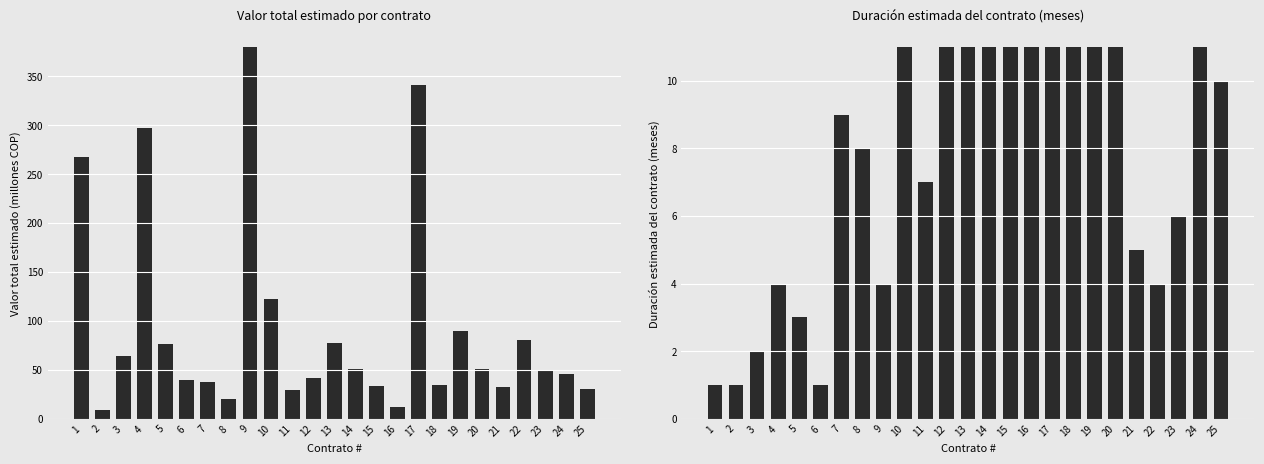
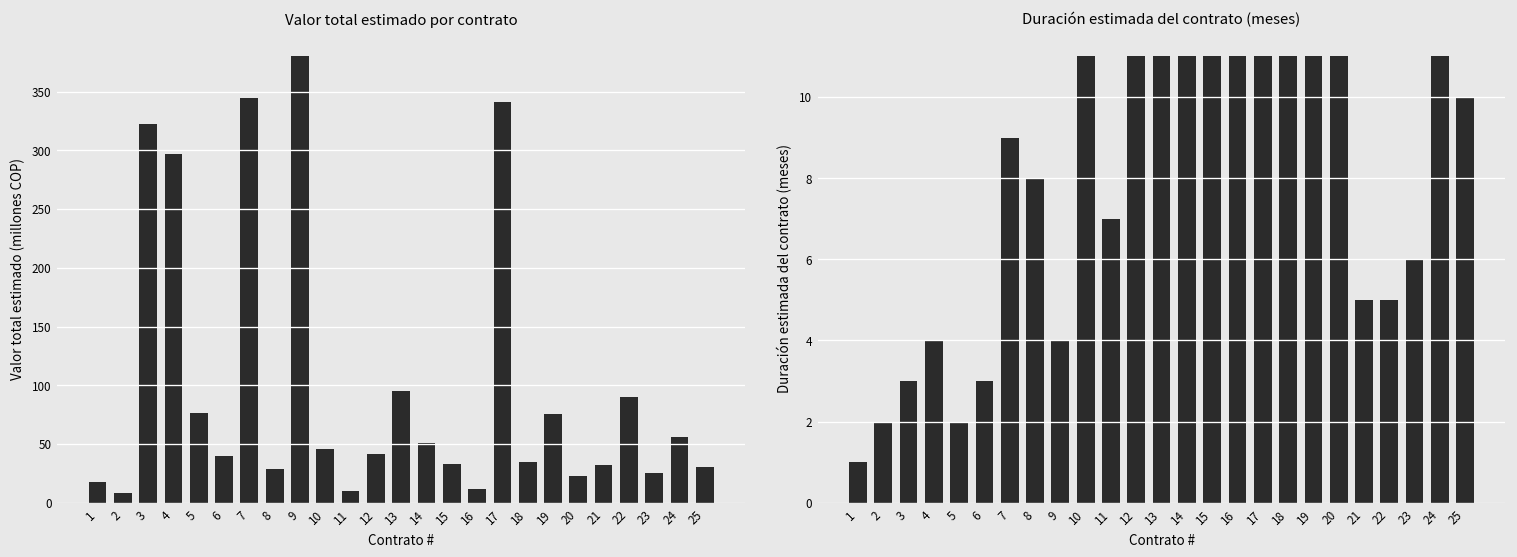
  {
    "Valor total estimado por contrato": {
-     "1": 270,
+     "1": 20,
      "2": 10,
-     "3": 60,
+     "3": 320,
      "4": 300,
      "5": 80,
      "6": 40,
-     "7": 40,
-     "8": 20,
+     "7": 340,
+     "8": 30,
      "9": 380,
-     "10": 120,
-     "11": 30,
+     "10": 50,
+     "11": 10,
      "12": 40,
-     "13": 80,
+     "13": 90,
      "14": 50,
      "15": 30,
      "16": 10,
      "17": 340,
      "18": 30,
-     "19": 90,
-     "20": 50,
+     "19": 80,
+     "20": 20,
      "21": 30,
-     "22": 80,
-     "23": 50,
-     "24": 50,
+     "22": 90,
+     "23": 30,
+     "24": 60,
      "25": 30
    },
    "Duración estimada del contrato (meses)": {
      "1": 1,
-     "2": 1,
-     "3": 2,
+     "2": 2,
+     "3": 3,
      "4": 4,
-     "5": 3,
-     "6": 1,
+     "5": 2,
+     "6": 3,
      "7": 9,
      "8": 8,
      "9": 4,
      "10": 11,
      "11": 7,
      "12": 11,
      "13": 11,
      "14": 11,
      "15": 11,
      "16": 11,
      "17": 11,
      "18": 11,
      "19": 11,
      "20": 11,
      "21": 5,
-     "22": 4,
+     "22": 5,
      "23": 6,
      "24": 11,
      "25": 10
    }
  }
